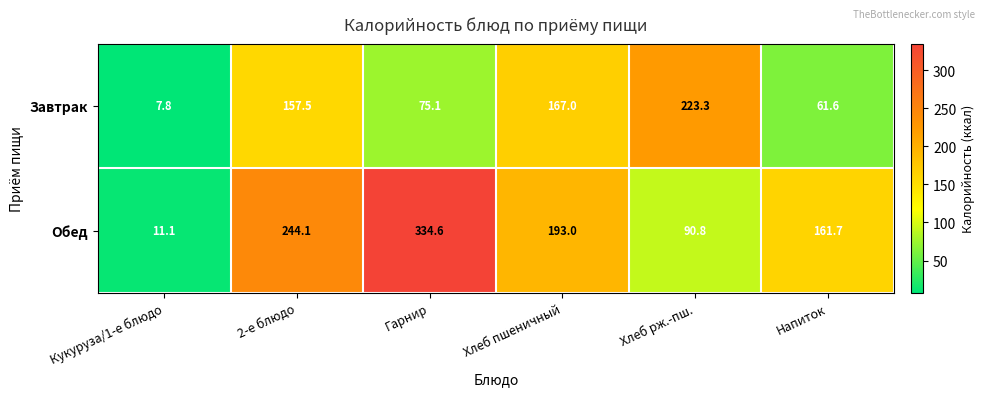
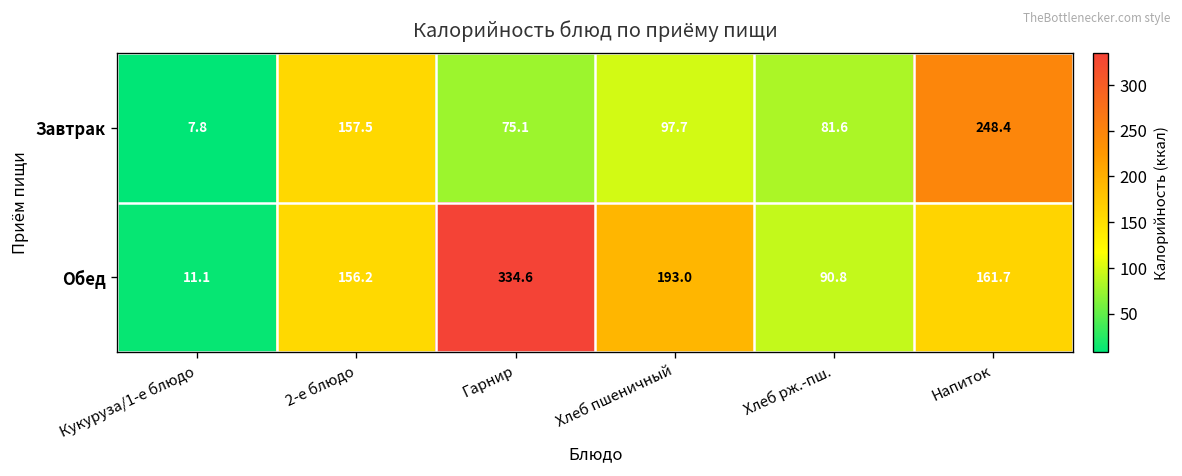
  {
    "Завтрак": {
      "Кукуруза/1-е блюдо": 7.8,
      "2-е блюдо": 157.5,
      "Гарнир": 75.1,
-     "Хлеб пшеничный": 167.0,
-     "Хлеб рж.-пш.": 223.3,
-     "Напиток": 61.6
+     "Хлеб пшеничный": 97.7,
+     "Хлеб рж.-пш.": 81.6,
+     "Напиток": 248.4
    },
    "Обед": {
      "Кукуруза/1-е блюдо": 11.1,
-     "2-е блюдо": 244.1,
+     "2-е блюдо": 156.2,
      "Гарнир": 334.6,
      "Хлеб пшеничный": 193.0,
      "Хлеб рж.-пш.": 90.8,
      "Напиток": 161.7
    }
  }
